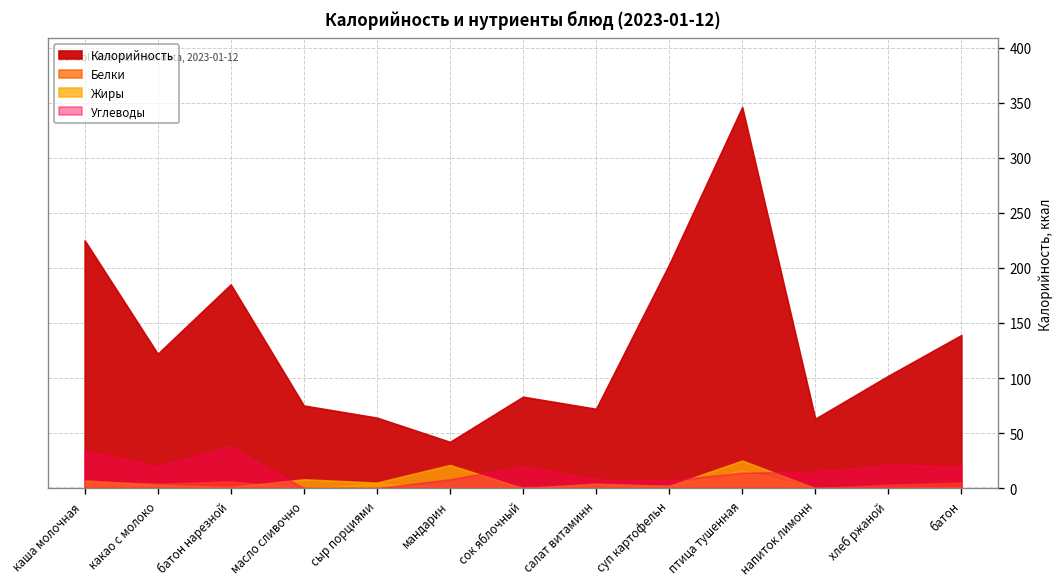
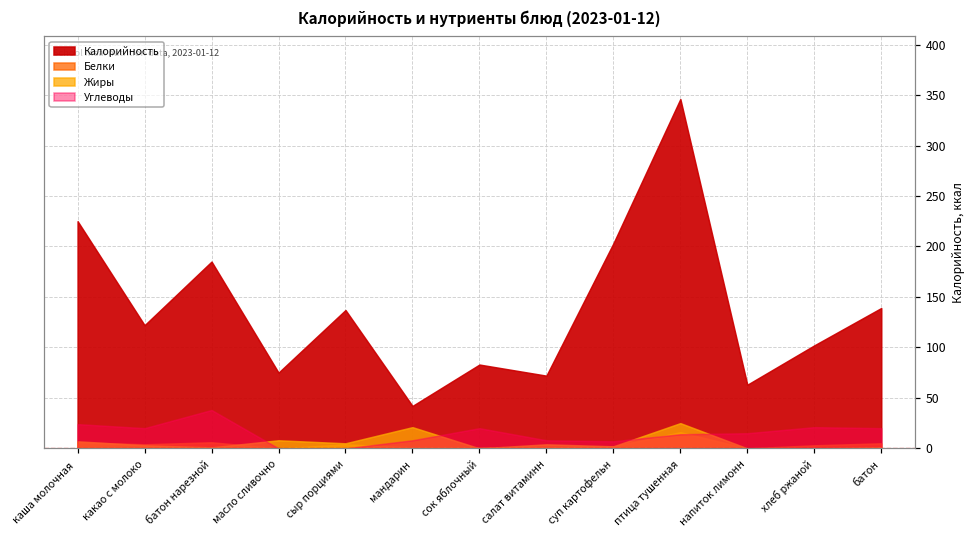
  {
    "Калорийность": {
      "каша молочная": 230,
      "какао с молоко": 120,
      "батон нарезной": 190,
      "масло сливочно": 80,
-     "сыр порциями": 60,
+     "сыр порциями": 140,
      "мандарин": 40,
      "сок яблочный": 80,
      "салат витаминн": 70,
      "суп картофельн": 200,
      "птица тушенная": 350,
      "напиток лимонн": 60,
      "хлеб ржаной": 100,
      "батон": 140
    },
    "Белки": {
      "батон нарезной": 10,
      "хлеб ржаной": 0,
      "батон": 10
    },
    "Жиры": {
      "масло сливочно": 10,
      "мандарин": 20,
      "салат витаминн": 0,
      "птица тушенная": 30,
      "хлеб ржаной": 0
    },
    "Углеводы": {
-     "каша молочная": 30,
+     "каша молочная": 20,
      "какао с молоко": 20,
      "батон нарезной": 40,
      "сыр порциями": 0,
      "мандарин": 10,
      "сок яблочный": 20,
      "салат витаминн": 10,
      "суп картофельн": 10,
      "напиток лимонн": 20,
      "хлеб ржаной": 20,
      "батон": 20
    }
  }
